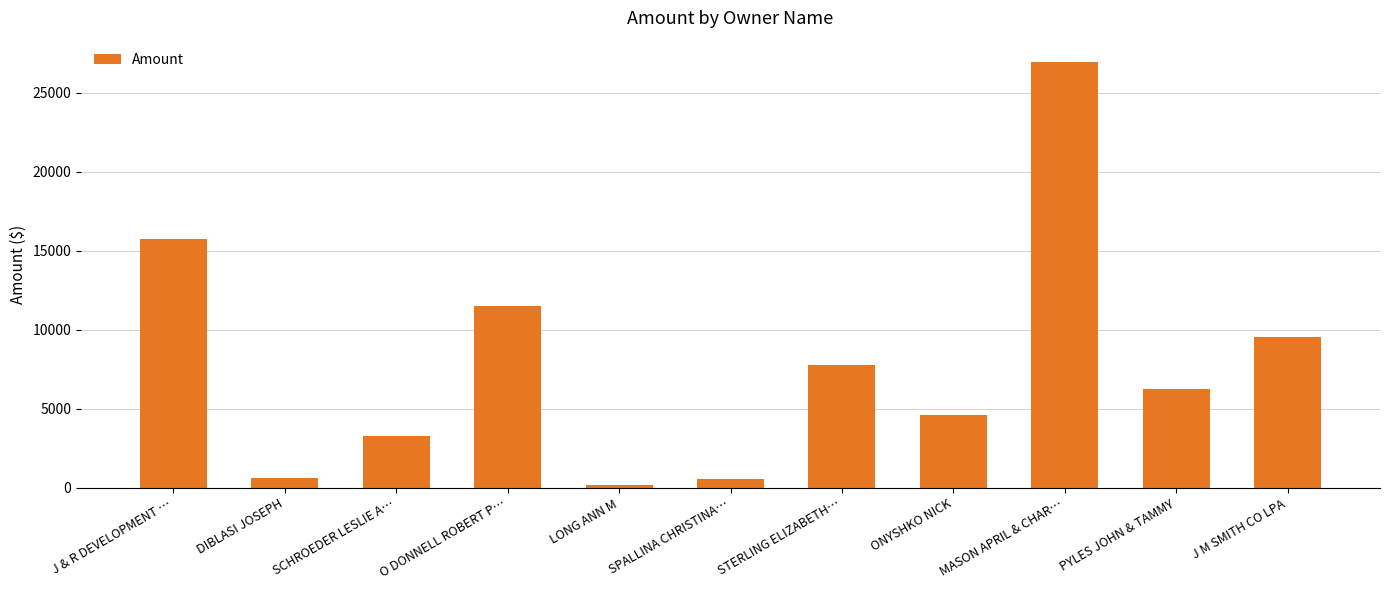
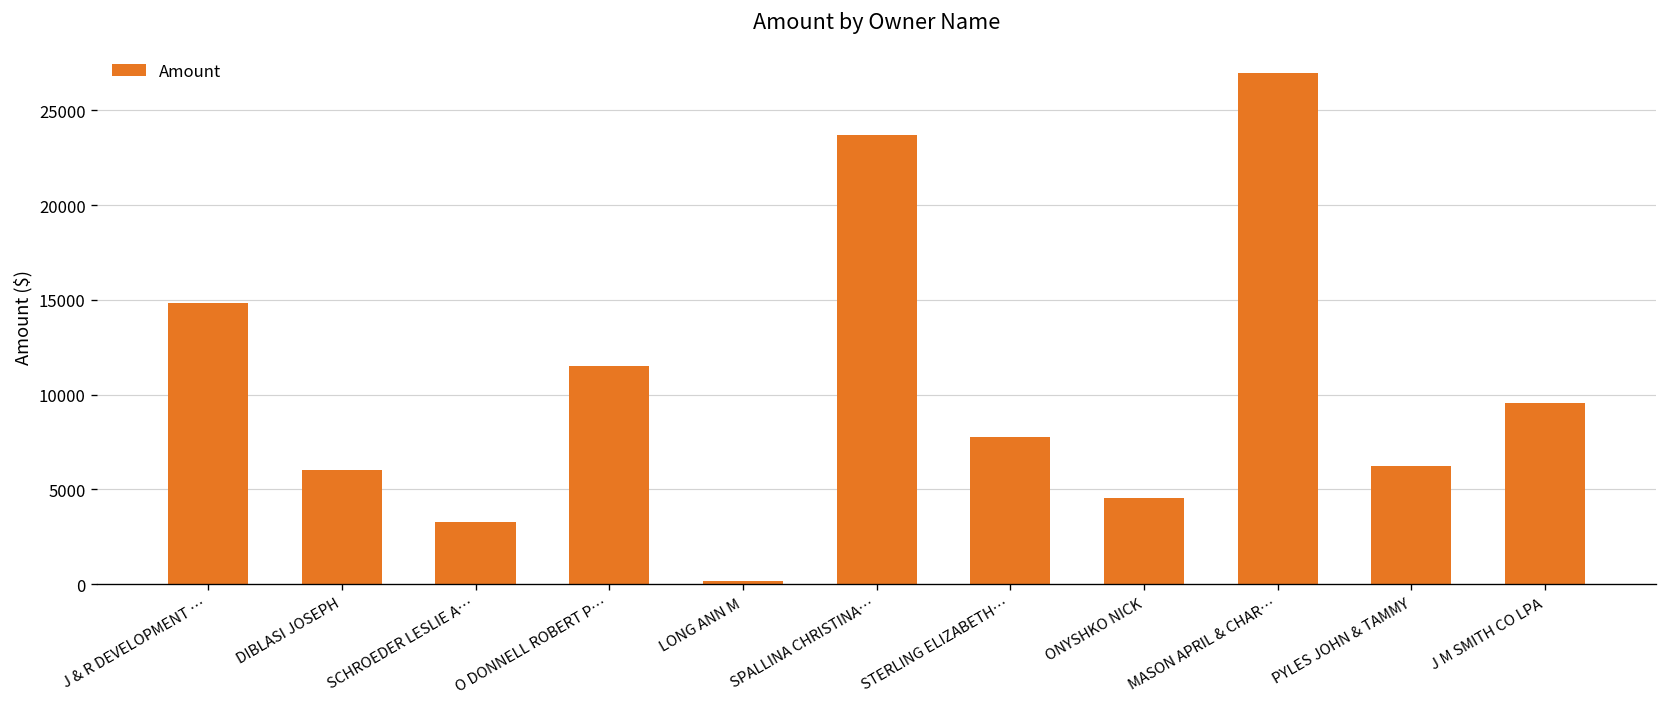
  {
-   "J & R DEVELOPMENT …": 15800,
-   "DIBLASI JOSEPH": 600,
+   "J & R DEVELOPMENT …": 14800,
+   "DIBLASI JOSEPH": 6000,
    "SCHROEDER LESLIE A…": 3300,
    "O DONNELL ROBERT P…": 11500,
    "LONG ANN M": 200,
-   "SPALLINA CHRISTINA…": 500,
+   "SPALLINA CHRISTINA…": 23700,
    "STERLING ELIZABETH…": 7800,
    "ONYSHKO NICK": 4600,
    "MASON APRIL & CHAR…": 27000,
    "PYLES JOHN & TAMMY": 6200,
    "J M SMITH CO LPA": 9500
  }
